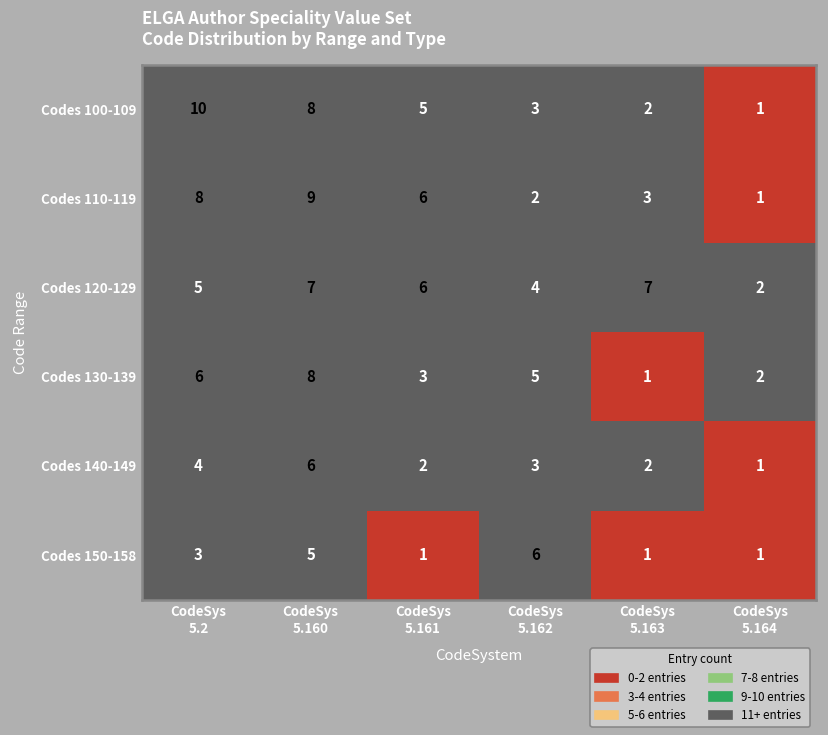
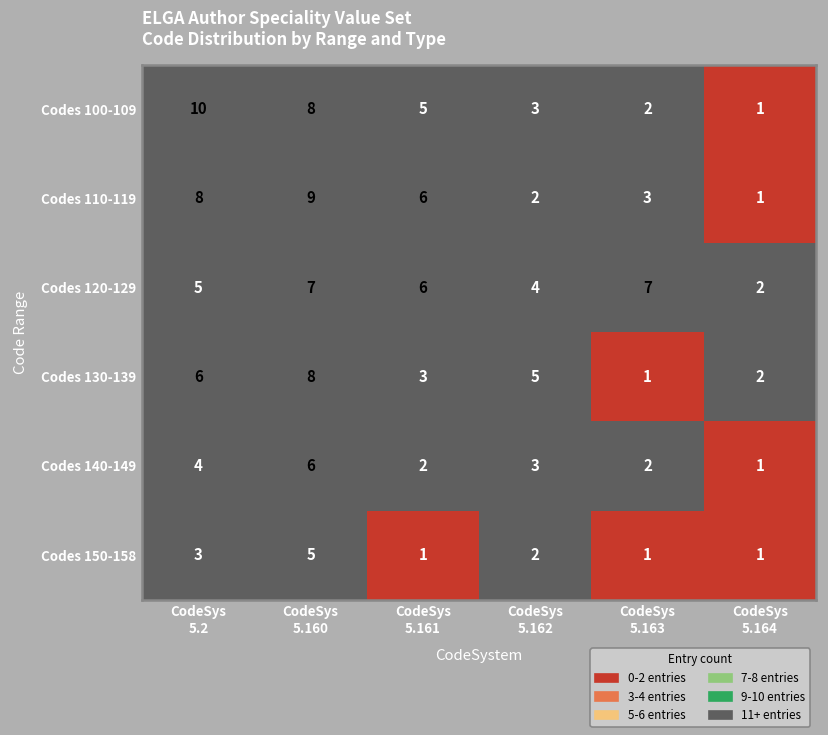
  {
    "Codes 100-109": {
      "CodeSys 5.2": 10,
      "CodeSys 5.160": 8,
      "CodeSys 5.161": 5,
      "CodeSys 5.162": 3,
      "CodeSys 5.163": 2,
      "CodeSys 5.164": 1
    },
    "Codes 110-119": {
      "CodeSys 5.2": 8,
      "CodeSys 5.160": 9,
      "CodeSys 5.161": 6,
      "CodeSys 5.162": 2,
      "CodeSys 5.163": 3,
      "CodeSys 5.164": 1
    },
    "Codes 120-129": {
      "CodeSys 5.2": 5,
      "CodeSys 5.160": 7,
      "CodeSys 5.161": 6,
      "CodeSys 5.162": 4,
      "CodeSys 5.163": 7,
      "CodeSys 5.164": 2
    },
    "Codes 130-139": {
      "CodeSys 5.2": 6,
      "CodeSys 5.160": 8,
      "CodeSys 5.161": 3,
      "CodeSys 5.162": 5,
      "CodeSys 5.163": 1,
      "CodeSys 5.164": 2
    },
    "Codes 140-149": {
      "CodeSys 5.2": 4,
      "CodeSys 5.160": 6,
      "CodeSys 5.161": 2,
      "CodeSys 5.162": 3,
      "CodeSys 5.163": 2,
      "CodeSys 5.164": 1
    },
    "Codes 150-158": {
      "CodeSys 5.2": 3,
      "CodeSys 5.160": 5,
      "CodeSys 5.161": 1,
-     "CodeSys 5.162": 6,
+     "CodeSys 5.162": 2,
      "CodeSys 5.163": 1,
      "CodeSys 5.164": 1
    }
  }
